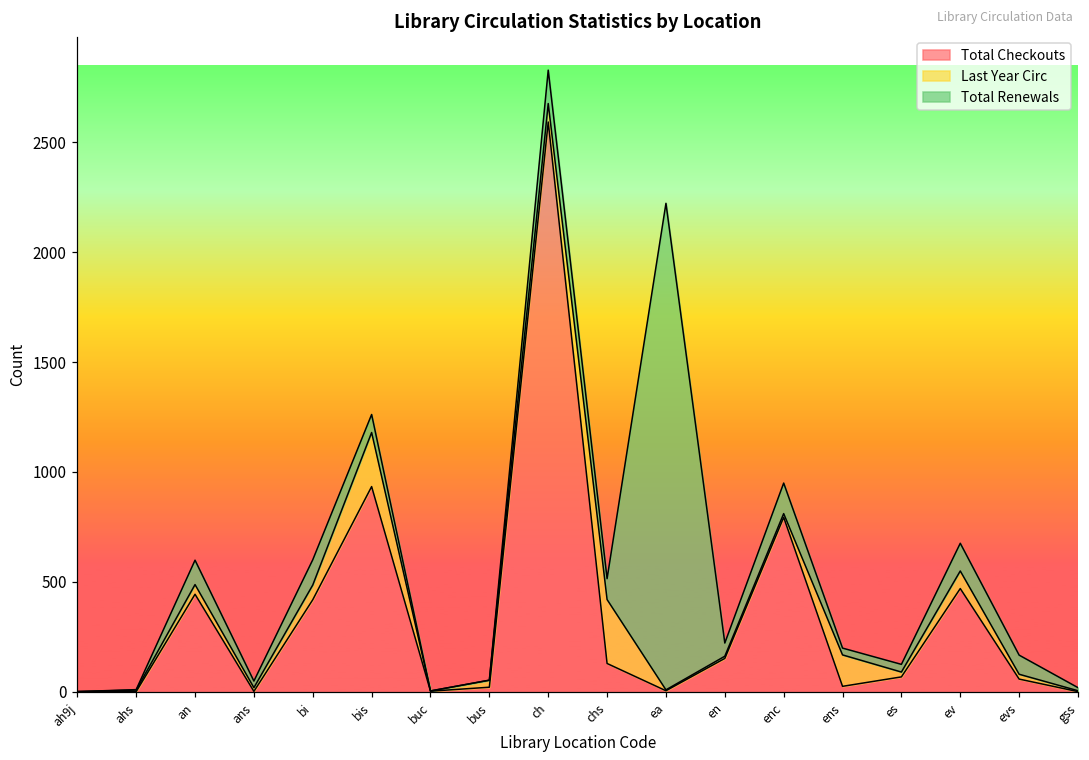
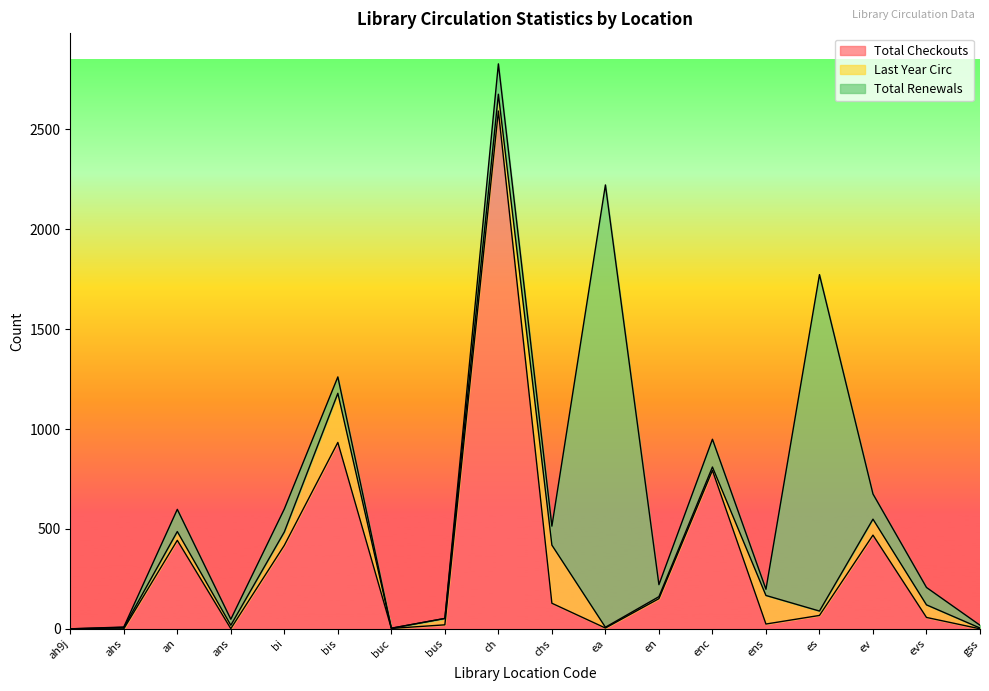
  {
    "Total Checkouts": {
      "an": 440,
      "ans": 0,
      "bi": 420,
      "bis": 930,
      "bus": 20,
      "ch": 2590,
      "chs": 130,
      "enc": 790,
      "ens": 20,
      "es": 70,
      "ev": 470,
      "evs": 60
    },
    "Last Year Circ": {
      "an": 40,
      "ans": 20,
      "bi": 70,
      "bis": 250,
      "ch": 80,
      "chs": 290,
      "enc": 20,
      "ens": 140,
      "es": 20,
      "ev": 80,
-     "evs": 20
+     "evs": 60
    },
    "Total Renewals": {
      "an": 110,
      "ans": 30,
      "bi": 120,
      "bis": 80,
      "ch": 150,
      "chs": 100,
      "ea": 2210,
      "en": 60,
      "enc": 140,
      "ens": 30,
-     "es": 40,
+     "es": 1680,
      "ev": 130,
      "evs": 90,
      "gss": 10
    }
  }
